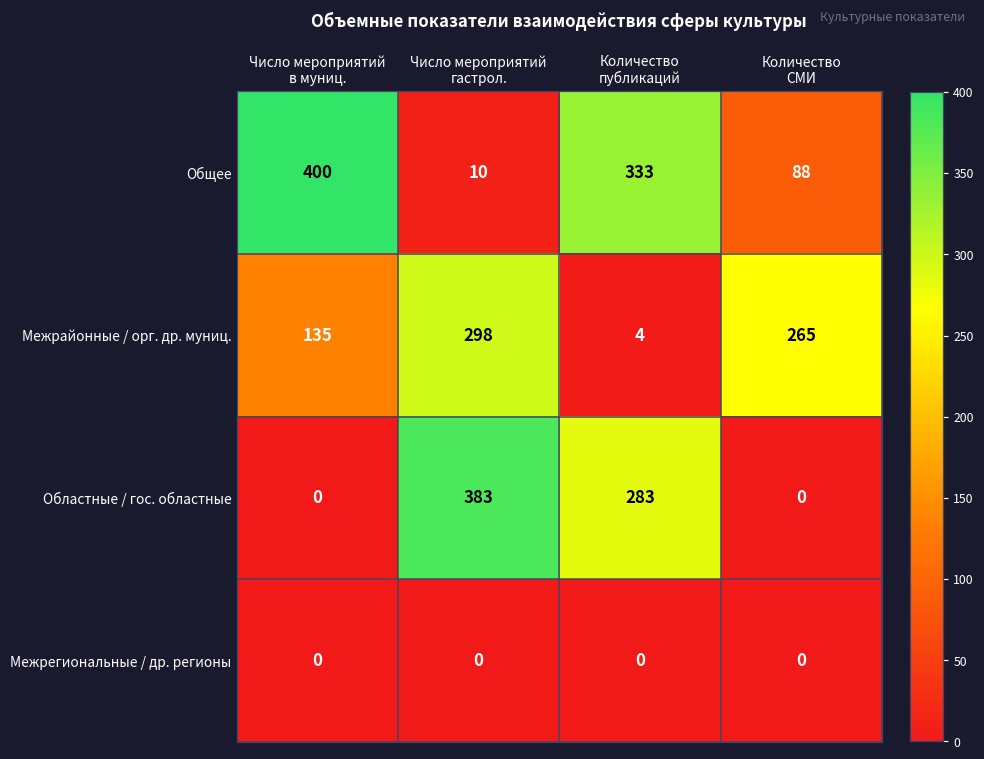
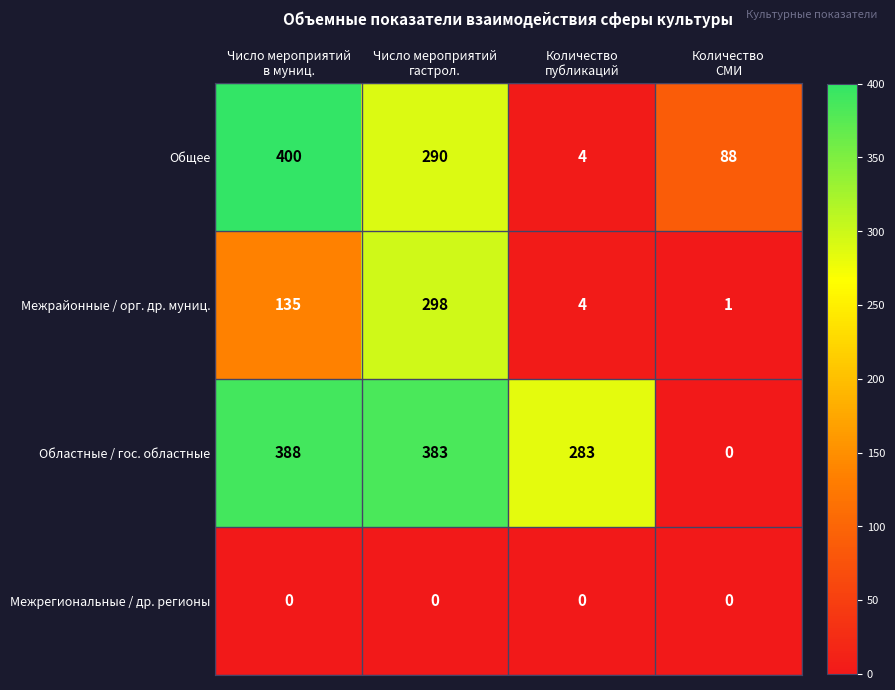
  {
    "Общее": {
      "Число мероприятий в муниц.": 400,
-     "Число мероприятий гастрол.": 10,
-     "Количество публикаций": 333,
+     "Число мероприятий гастрол.": 290,
+     "Количество публикаций": 4,
      "Количество СМИ": 88
    },
    "Межрайонные / орг. др. муниц.": {
      "Число мероприятий в муниц.": 135,
      "Число мероприятий гастрол.": 298,
      "Количество публикаций": 4,
-     "Количество СМИ": 265
+     "Количество СМИ": 1
    },
    "Областные / гос. областные": {
-     "Число мероприятий в муниц.": 0,
+     "Число мероприятий в муниц.": 388,
      "Число мероприятий гастрол.": 383,
      "Количество публикаций": 283,
      "Количество СМИ": 0
    },
    "Межрегиональные / др. регионы": {
      "Число мероприятий в муниц.": 0,
      "Число мероприятий гастрол.": 0,
      "Количество публикаций": 0,
      "Количество СМИ": 0
    }
  }
